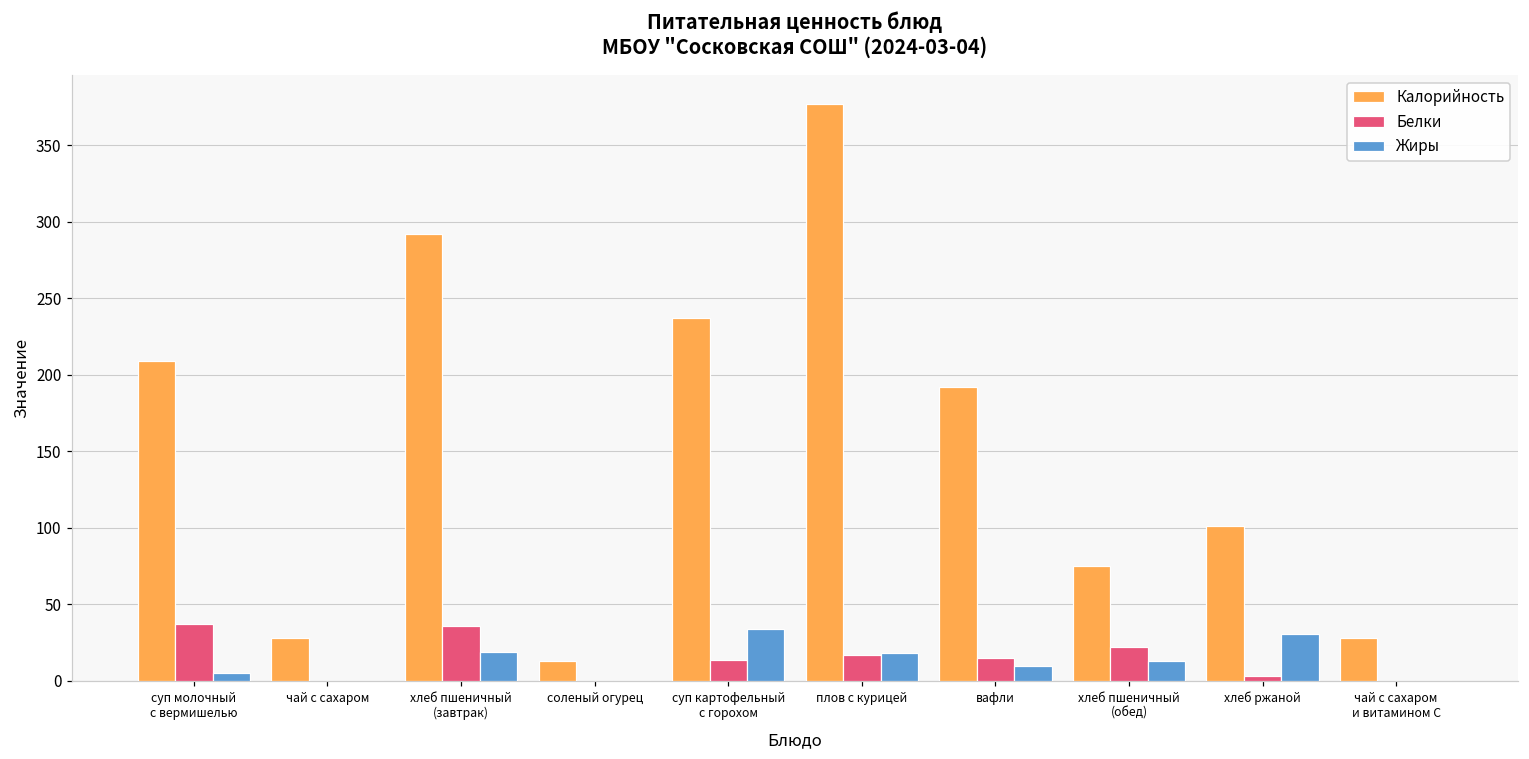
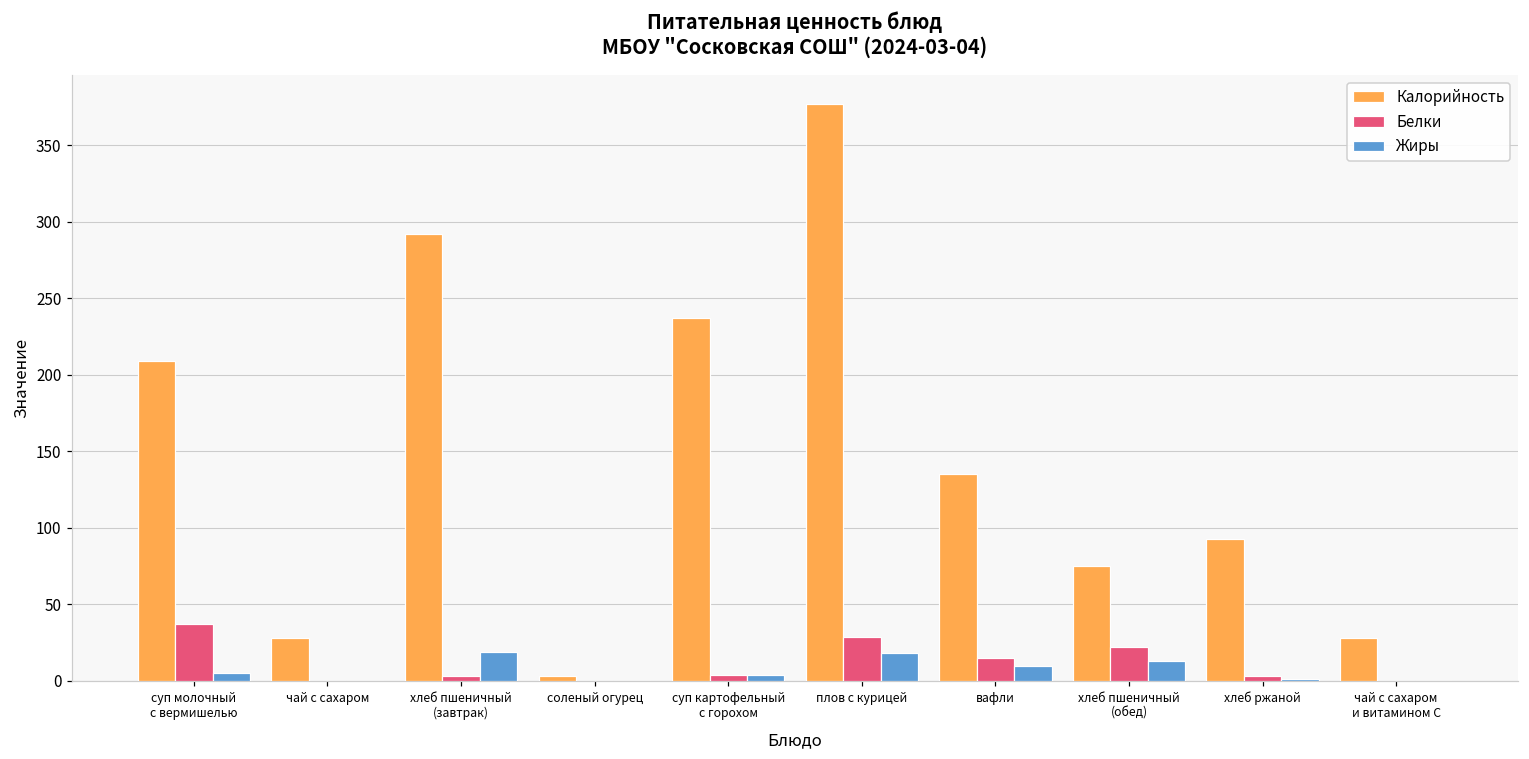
  {
    "Калорийность": {
      "суп молочный с вермишелью": 209,
      "чай с сахаром": 28,
      "хлеб пшеничный (завтрак)": 292,
-     "соленый огурец": 13,
+     "соленый огурец": 3,
      "суп картофельный с горохом": 237,
      "плов с курицей": 377,
-     "вафли": 192,
+     "вафли": 135,
      "хлеб пшеничный (обед)": 75,
-     "хлеб ржаной": 101,
+     "хлеб ржаной": 93,
      "чай с сахаром и витамином С": 28
    },
    "Белки": {
      "суп молочный с вермишелью": 37,
      "чай с сахаром": 0,
-     "хлеб пшеничный (завтрак)": 36,
+     "хлеб пшеничный (завтрак)": 3,
      "соленый огурец": 0,
-     "суп картофельный с горохом": 14,
-     "плов с курицей": 17,
+     "суп картофельный с горохом": 4,
+     "плов с курицей": 29,
      "вафли": 15,
      "хлеб пшеничный (обед)": 22,
      "хлеб ржаной": 3,
      "чай с сахаром и витамином С": 0
    },
    "Жиры": {
      "суп молочный с вермишелью": 5,
      "чай с сахаром": 0,
      "хлеб пшеничный (завтрак)": 19,
      "соленый огурец": 0,
-     "суп картофельный с горохом": 34,
+     "суп картофельный с горохом": 4,
      "плов с курицей": 18,
      "вафли": 10,
      "хлеб пшеничный (обед)": 13,
-     "хлеб ржаной": 31,
+     "хлеб ржаной": 1,
      "чай с сахаром и витамином С": 0
    }
  }
